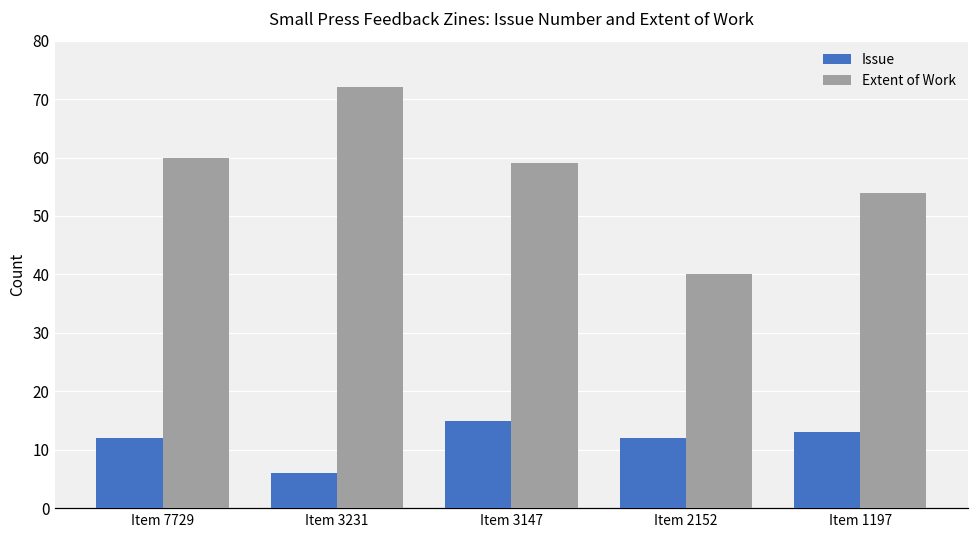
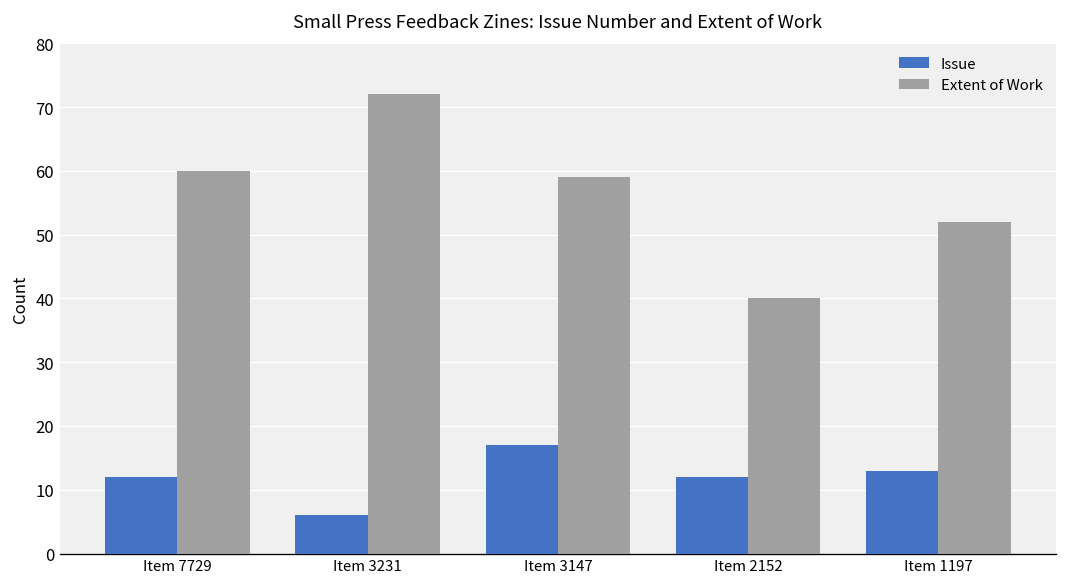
  {
    "Issue": {
      "Item 7729": 12,
      "Item 3231": 6,
-     "Item 3147": 15,
+     "Item 3147": 17,
      "Item 2152": 12,
      "Item 1197": 13
    },
    "Extent of Work": {
      "Item 7729": 60,
      "Item 3231": 72,
      "Item 3147": 59,
      "Item 2152": 40,
-     "Item 1197": 54
+     "Item 1197": 52
    }
  }
